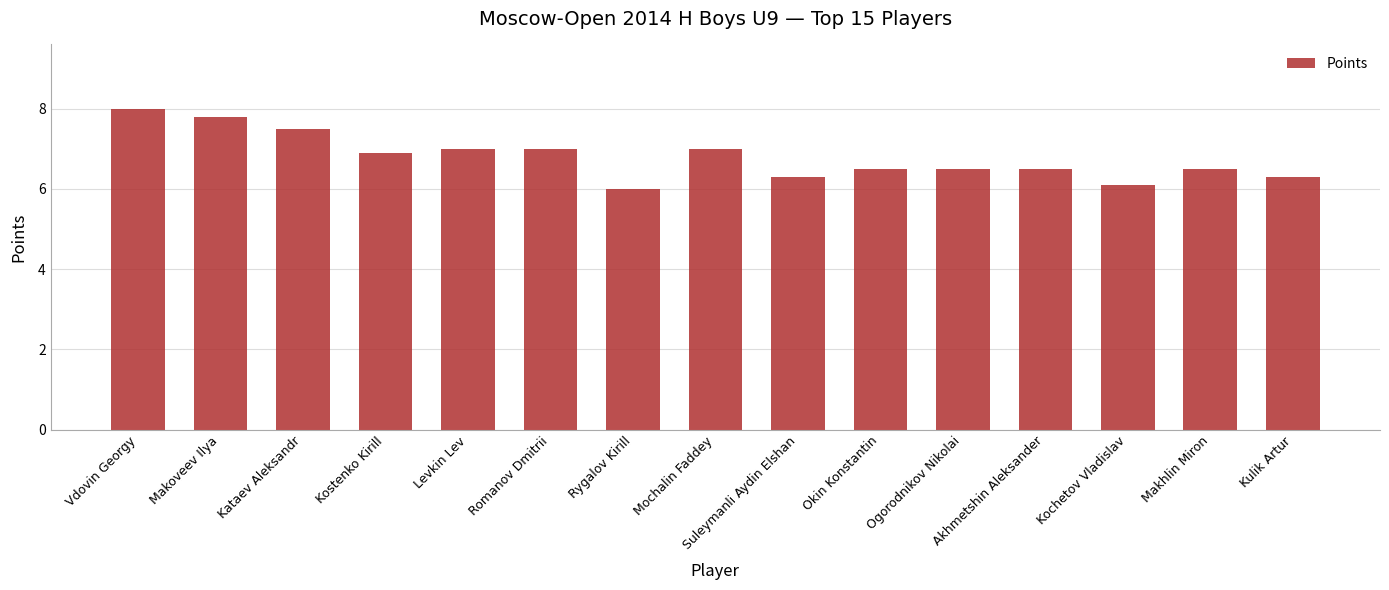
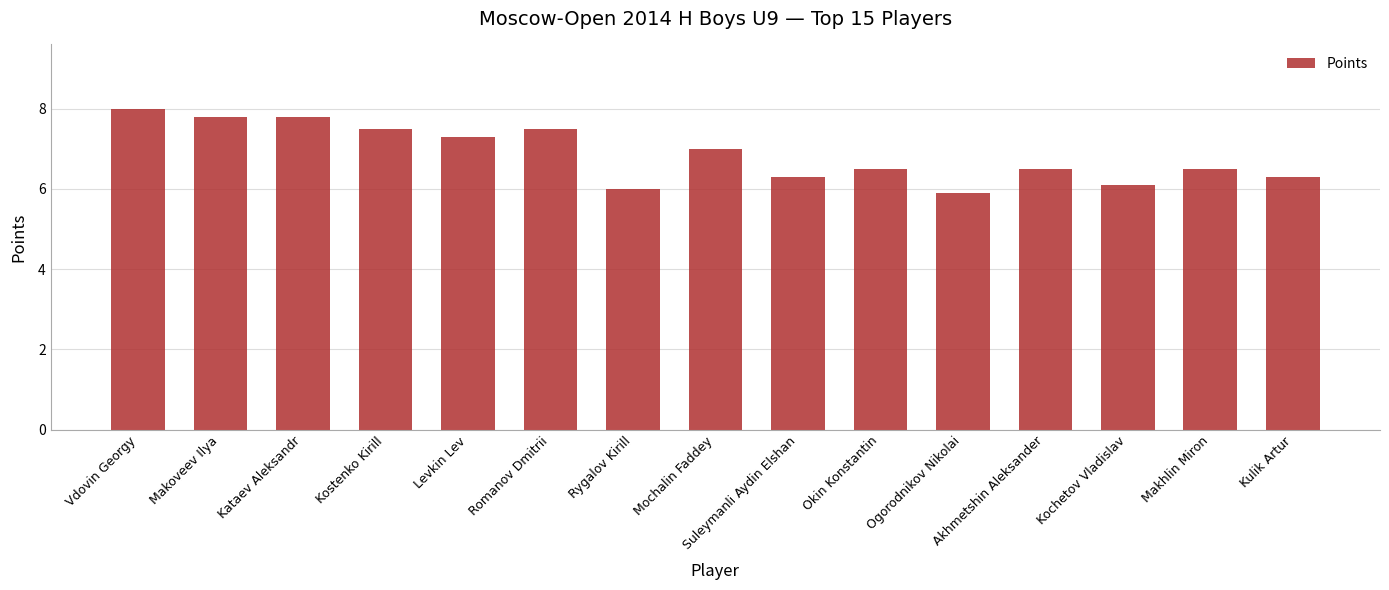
  {
    "Vdovin Georgy": 8.0,
    "Makoveev Ilya": 7.8,
-   "Kataev Aleksandr": 7.5,
-   "Kostenko Kirill": 6.9,
-   "Levkin Lev": 7.0,
-   "Romanov Dmitrii": 7.0,
+   "Kataev Aleksandr": 7.8,
+   "Kostenko Kirill": 7.5,
+   "Levkin Lev": 7.3,
+   "Romanov Dmitrii": 7.5,
    "Rygalov Kirill": 6.0,
    "Mochalin Faddey": 7.0,
    "Suleymanli Aydin Elshan": 6.3,
    "Okin Konstantin": 6.5,
-   "Ogorodnikov Nikolai": 6.5,
+   "Ogorodnikov Nikolai": 5.9,
    "Akhmetshin Aleksander": 6.5,
    "Kochetov Vladislav": 6.1,
    "Makhlin Miron": 6.5,
    "Kulik Artur": 6.3
  }
